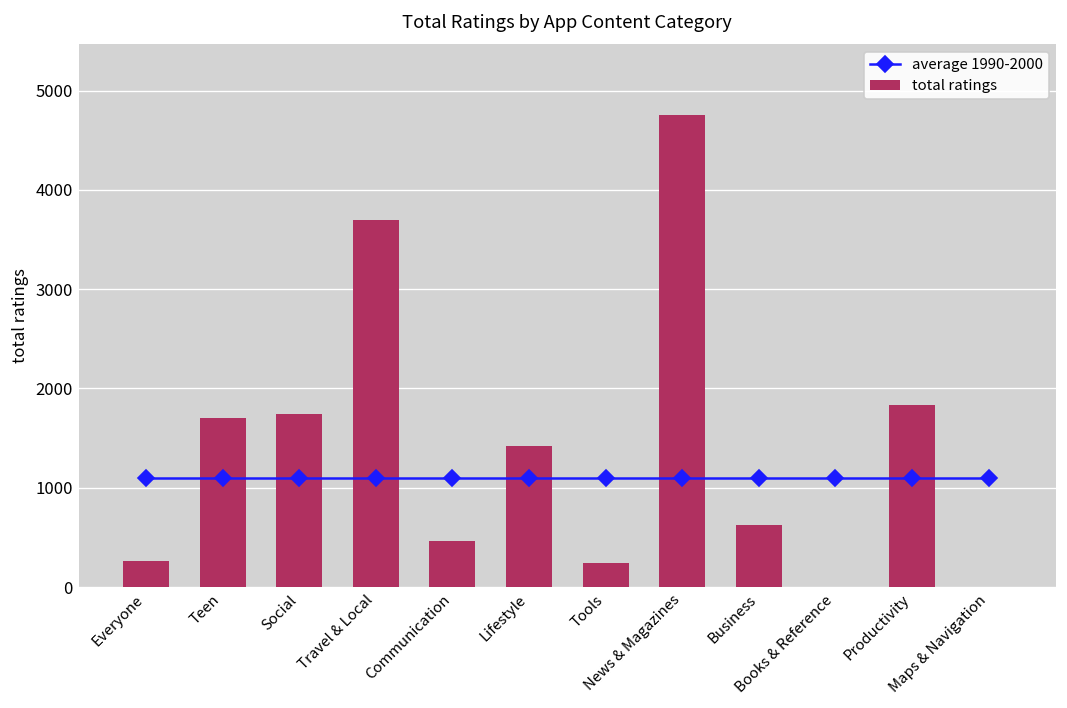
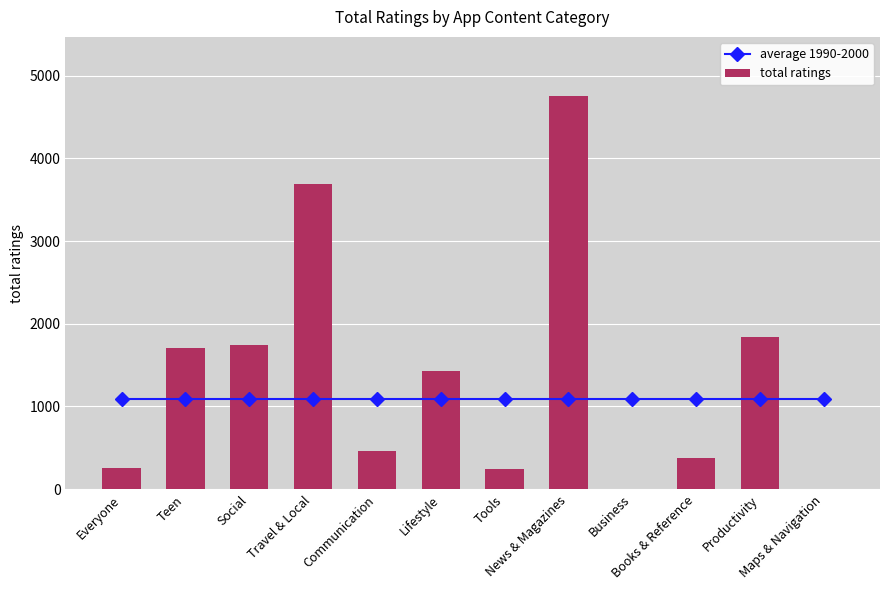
  {
    "total ratings": {
      "Everyone": 300,
      "Teen": 1700,
      "Social": 1700,
      "Travel & Local": 3700,
      "Communication": 500,
      "Lifestyle": 1400,
      "Tools": 200,
      "News & Magazines": 4800,
-     "Business": 600,
-     "Books & Reference": 0,
+     "Business": 0,
+     "Books & Reference": 400,
      "Productivity": 1800
    },
    "average 1990-2000": {
      "Everyone": 1100,
      "Teen": 1100,
      "Social": 1100,
      "Travel & Local": 1100,
      "Communication": 1100,
      "Lifestyle": 1100,
      "Tools": 1100,
      "News & Magazines": 1100,
      "Business": 1100,
      "Books & Reference": 1100,
      "Productivity": 1100,
      "Maps & Navigation": 1100
    }
  }
